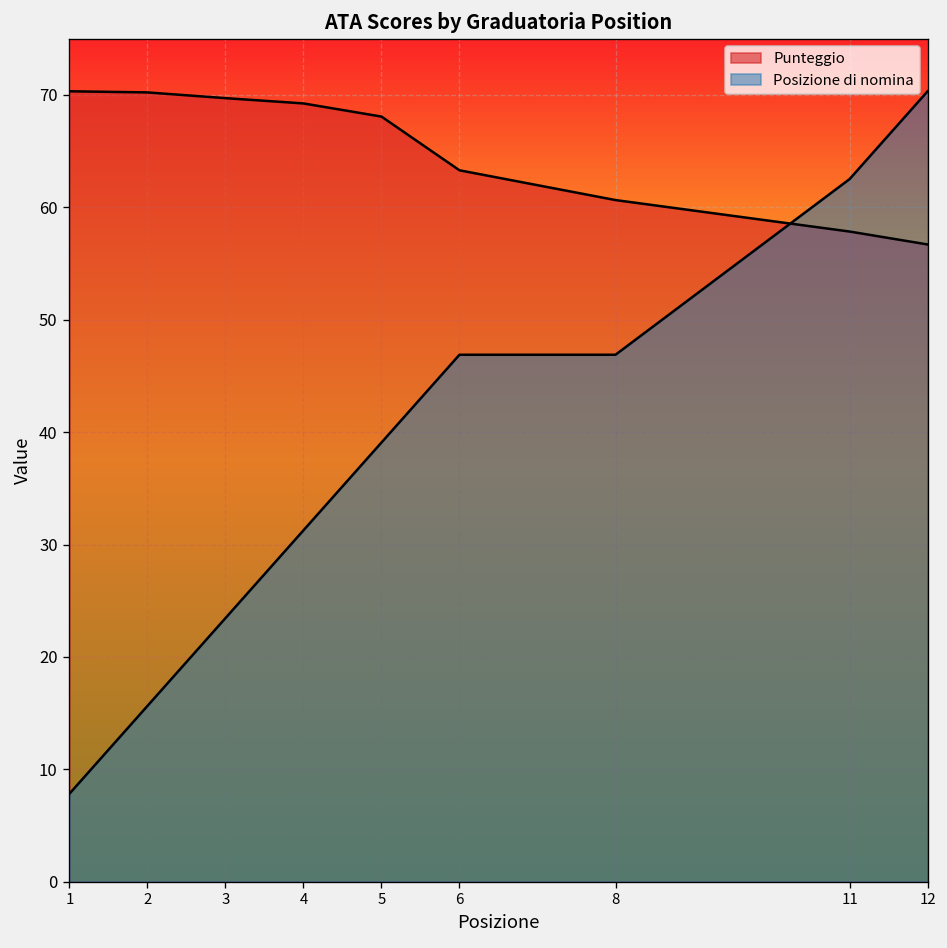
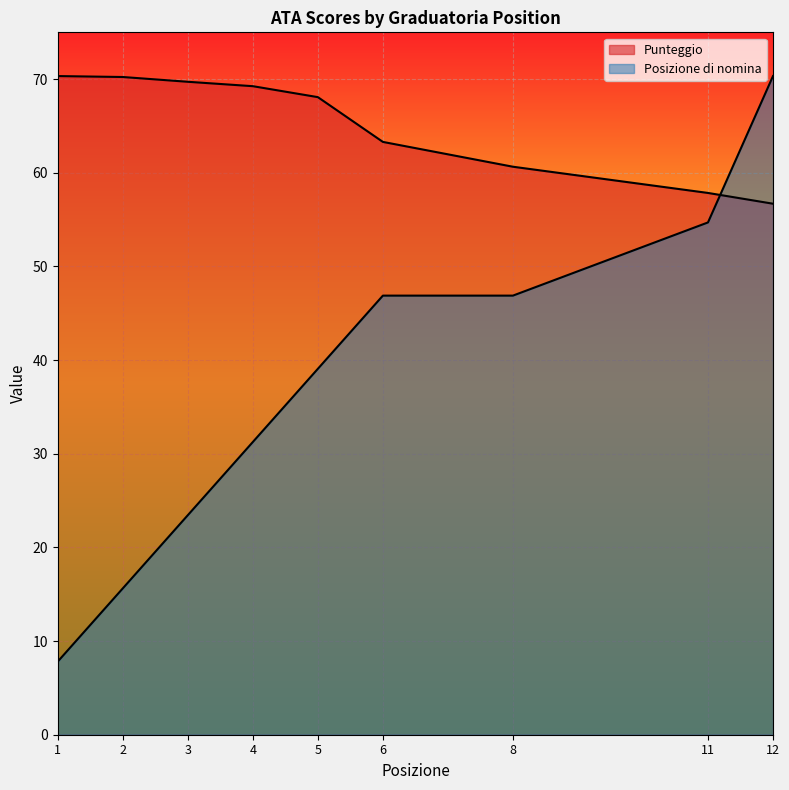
  {
    "Punteggio": {
      "1": 70,
      "2": 70,
      "3": 70,
      "4": 69,
      "5": 68,
      "6": 63,
      "8": 61,
      "11": 58,
      "12": 57
    },
    "Posizione di nomina": {
      "1": 8,
      "2": 16,
      "3": 23,
      "4": 31,
      "5": 39,
      "6": 47,
      "8": 47,
-     "11": 63,
+     "11": 55,
      "12": 70
    }
  }
